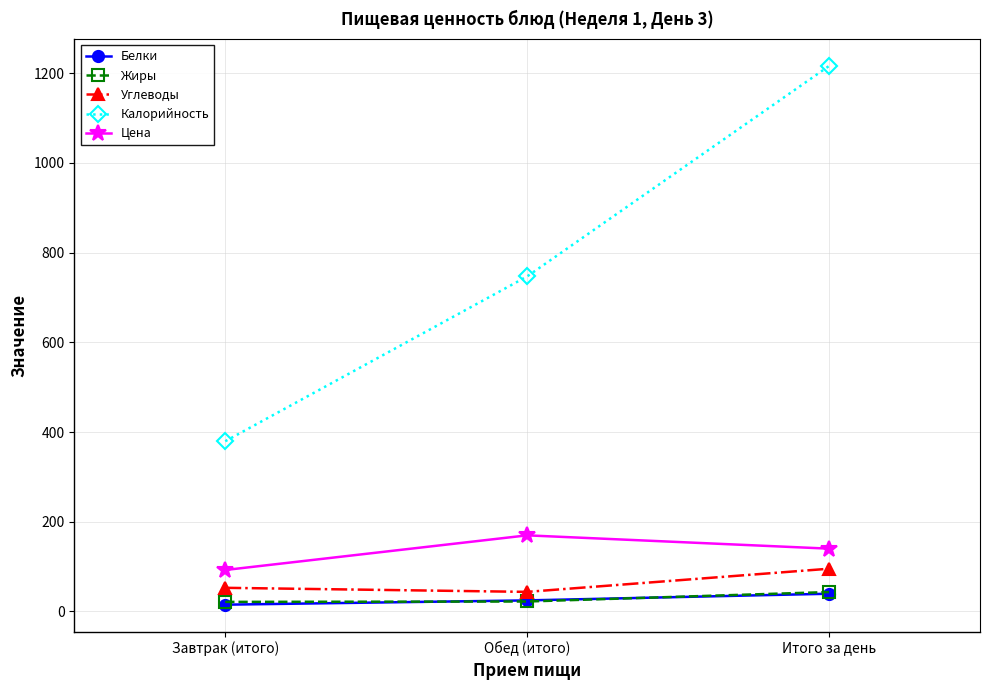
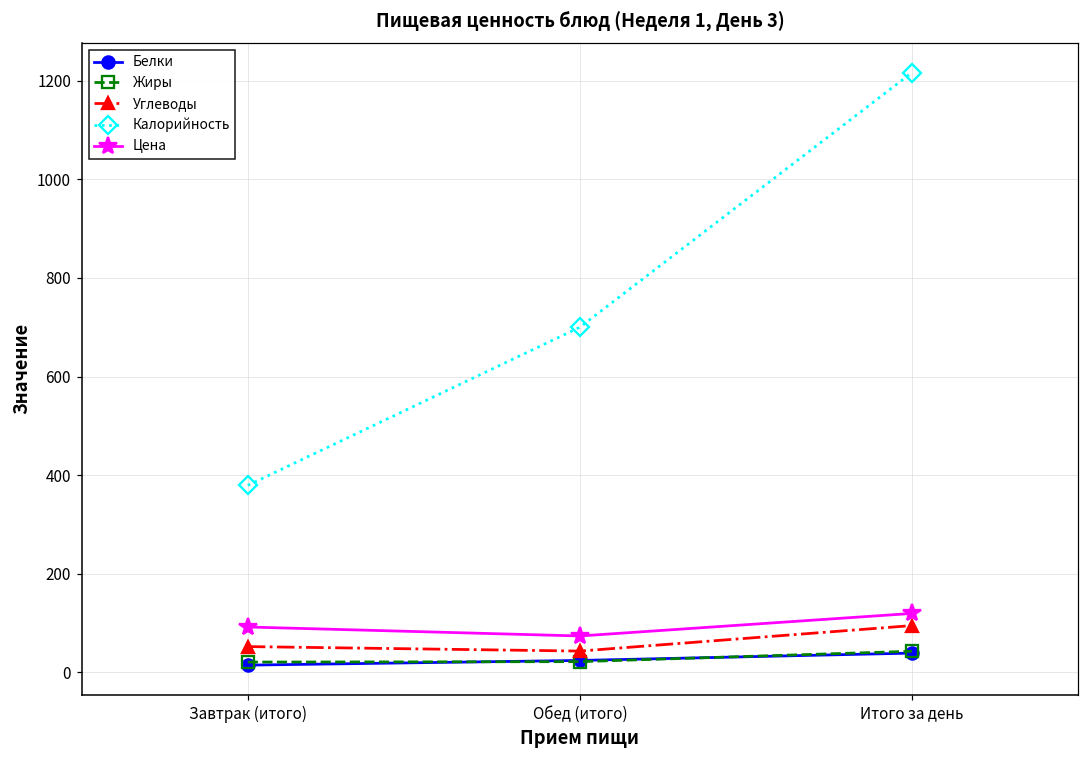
  {
    "Белки": {
      "Завтрак (итого)": 10
    },
    "Жиры": {
      "Завтрак (итого)": 20
    },
    "Углеводы": {
      "Завтрак (итого)": 50,
      "Обед (итого)": 40,
      "Итого за день": 100
    },
    "Калорийность": {
      "Завтрак (итого)": 380,
-     "Обед (итого)": 750,
+     "Обед (итого)": 700,
      "Итого за день": 1220
    },
    "Цена": {
      "Завтрак (итого)": 90,
-     "Обед (итого)": 170,
-     "Итого за день": 140
+     "Обед (итого)": 70,
+     "Итого за день": 120
    }
  }
